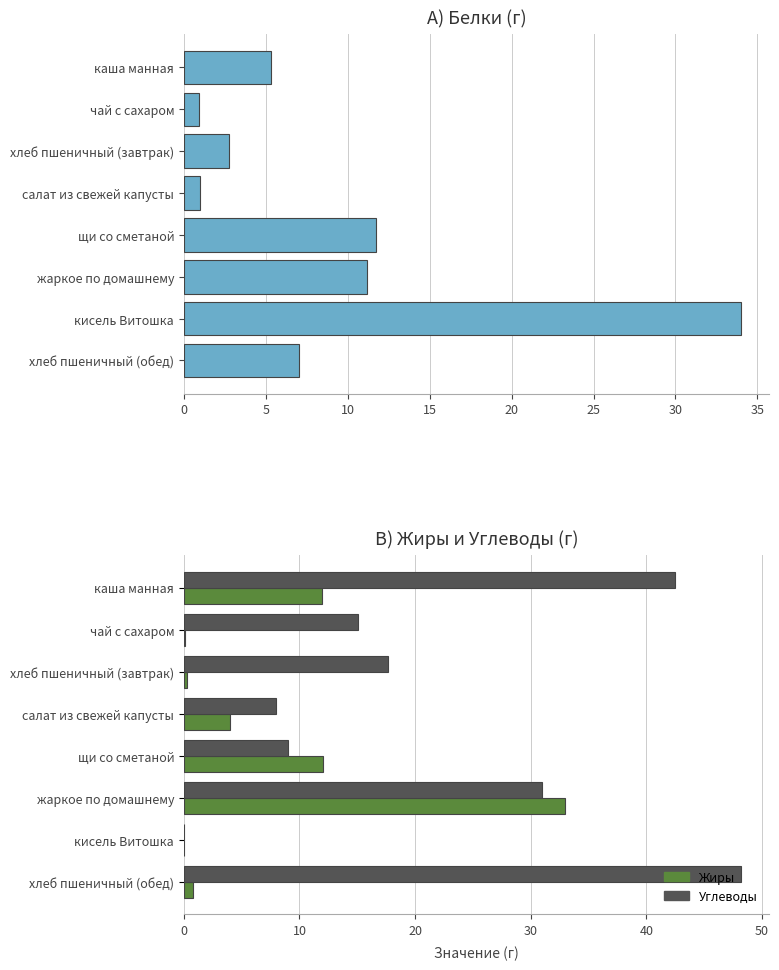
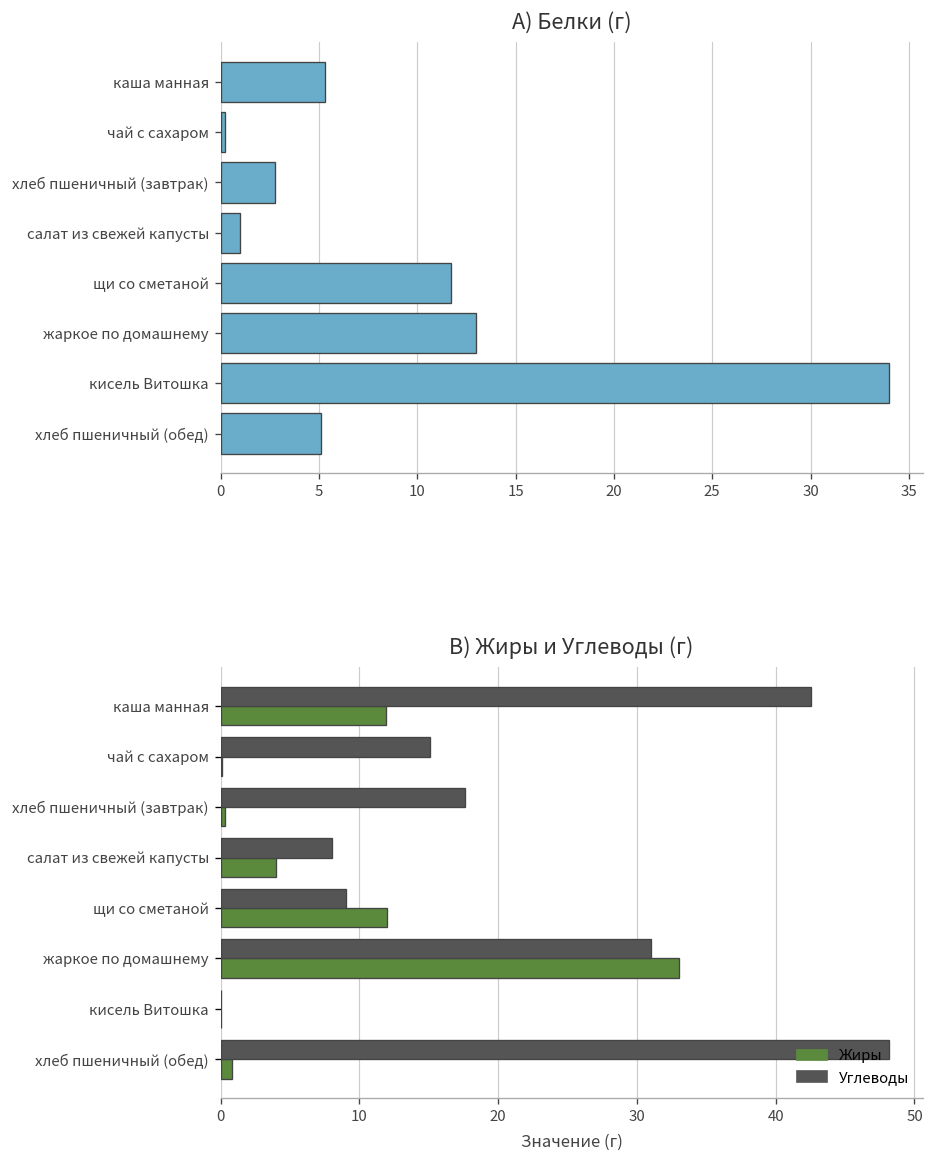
  {
    "A) Белки (г)": {
      "каша манная": 5.3,
-     "чай с сахаром": 0.9,
+     "чай с сахаром": 0.2,
      "хлеб пшеничный (завтрак)": 2.8,
      "салат из свежей капусты": 1.0,
      "щи со сметаной": 11.7,
-     "жаркое по домашнему": 11.2,
+     "жаркое по домашнему": 13.0,
      "кисель Витошка": 34.0,
-     "хлеб пшеничный (обед)": 7.0
+     "хлеб пшеничный (обед)": 5.1
    }
  }
